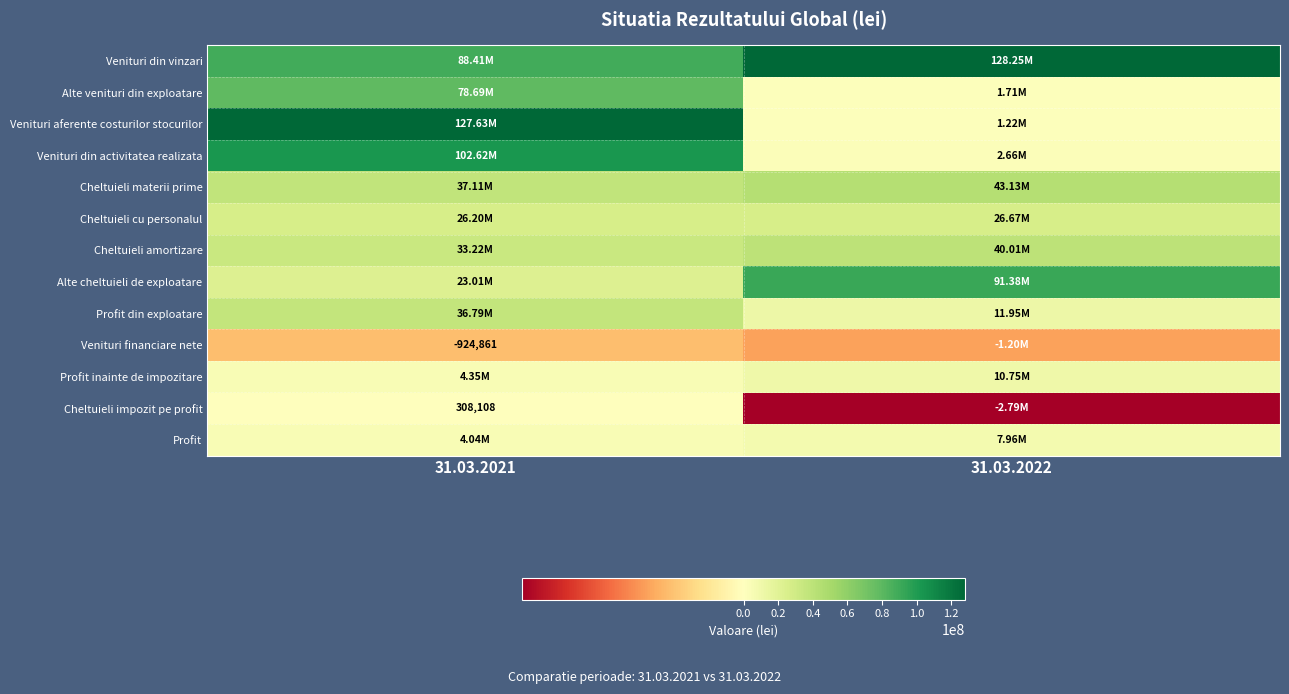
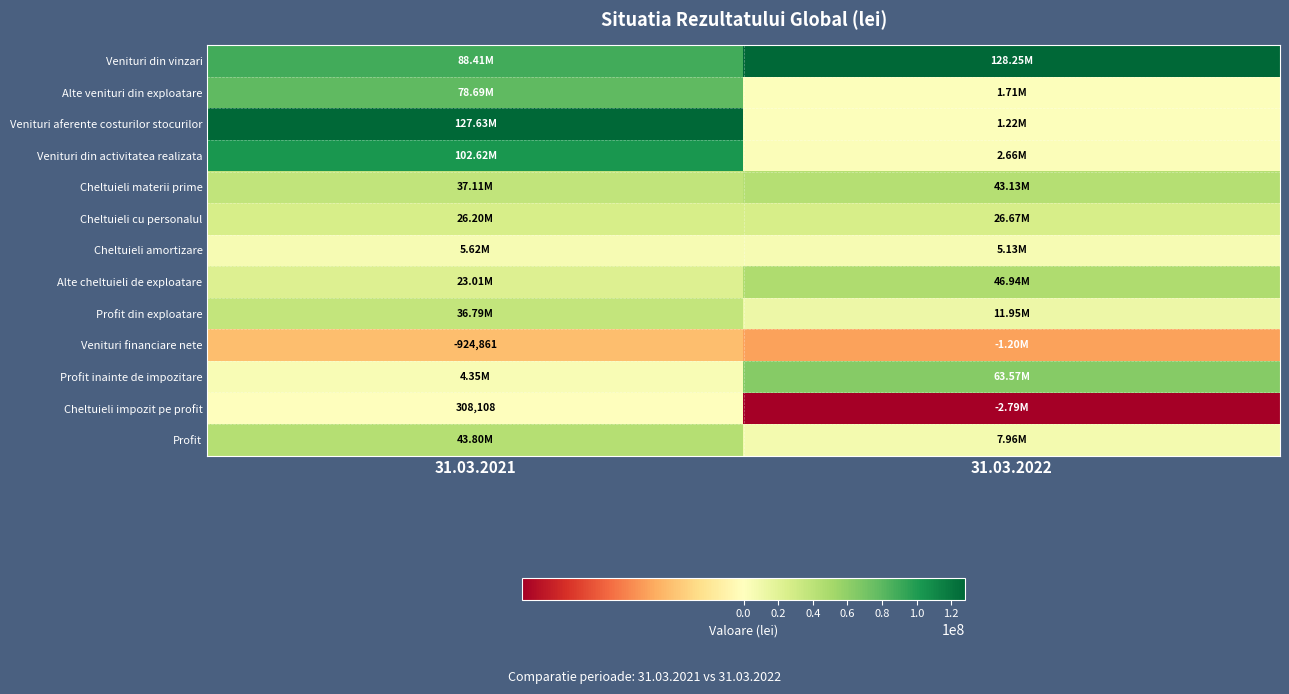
  {
    "Venituri din vinzari": {
      "31.03.2021": "88.41M",
      "31.03.2022": "128.25M"
    },
    "Alte venituri din exploatare": {
      "31.03.2021": "78.69M",
      "31.03.2022": "1.71M"
    },
    "Venituri aferente costurilor stocurilor": {
      "31.03.2021": "127.63M",
      "31.03.2022": "1.22M"
    },
    "Venituri din activitatea realizata": {
      "31.03.2021": "102.62M",
      "31.03.2022": "2.66M"
    },
    "Cheltuieli materii prime": {
      "31.03.2021": "37.11M",
      "31.03.2022": "43.13M"
    },
    "Cheltuieli cu personalul": {
      "31.03.2021": "26.20M",
      "31.03.2022": "26.67M"
    },
    "Cheltuieli amortizare": {
-     "31.03.2021": "33.22M",
-     "31.03.2022": "40.01M"
+     "31.03.2021": "5.62M",
+     "31.03.2022": "5.13M"
    },
    "Alte cheltuieli de exploatare": {
      "31.03.2021": "23.01M",
-     "31.03.2022": "91.38M"
+     "31.03.2022": "46.94M"
    },
    "Profit din exploatare": {
      "31.03.2021": "36.79M",
      "31.03.2022": "11.95M"
    },
    "Venituri financiare nete": {
      "31.03.2021": "-924,861",
      "31.03.2022": "-1.20M"
    },
    "Profit inainte de impozitare": {
      "31.03.2021": "4.35M",
-     "31.03.2022": "10.75M"
+     "31.03.2022": "63.57M"
    },
    "Cheltuieli impozit pe profit": {
      "31.03.2021": "308,108",
      "31.03.2022": "-2.79M"
    },
    "Profit": {
-     "31.03.2021": "4.04M",
+     "31.03.2021": "43.80M",
      "31.03.2022": "7.96M"
    }
  }
